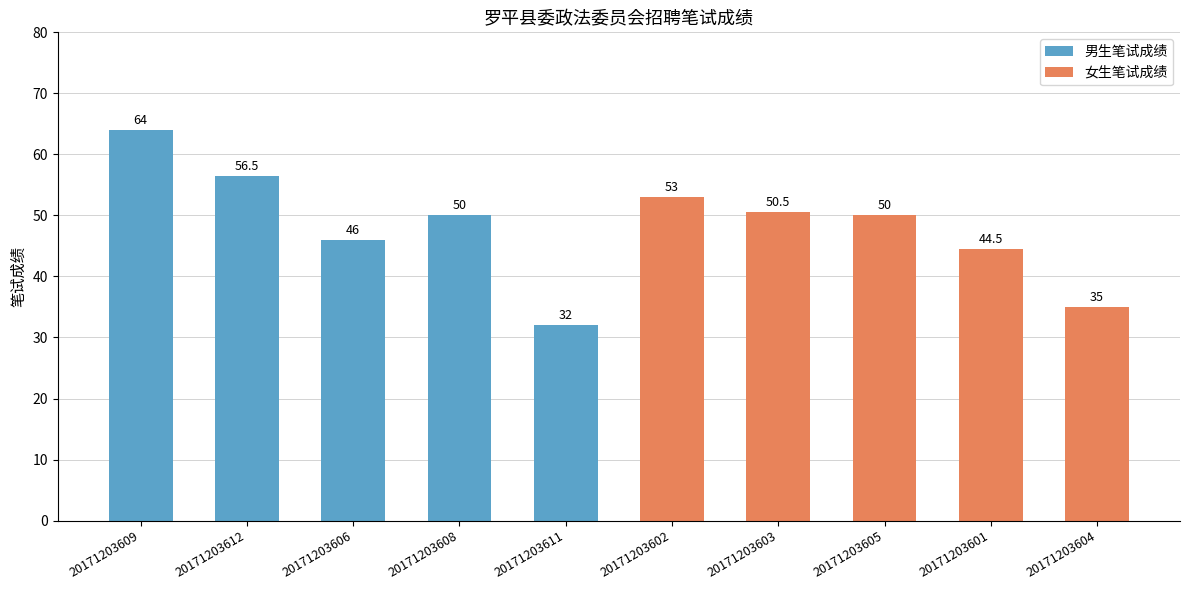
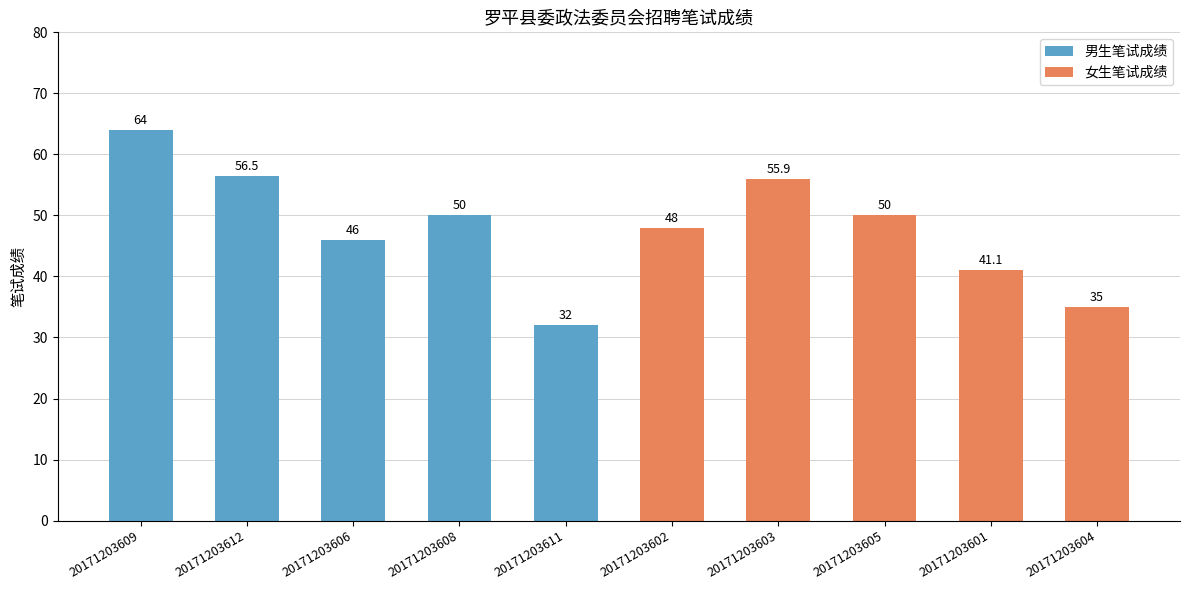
  {
    "男生笔试成绩": {
      "20171203609": 64,
      "20171203612": 56.5,
      "20171203606": 46,
      "20171203608": 50,
      "20171203611": 32
    },
    "女生笔试成绩": {
-     "20171203602": 53,
-     "20171203603": 50.5,
+     "20171203602": 48,
+     "20171203603": 55.9,
      "20171203605": 50,
-     "20171203601": 44.5,
+     "20171203601": 41.1,
      "20171203604": 35
    }
  }
